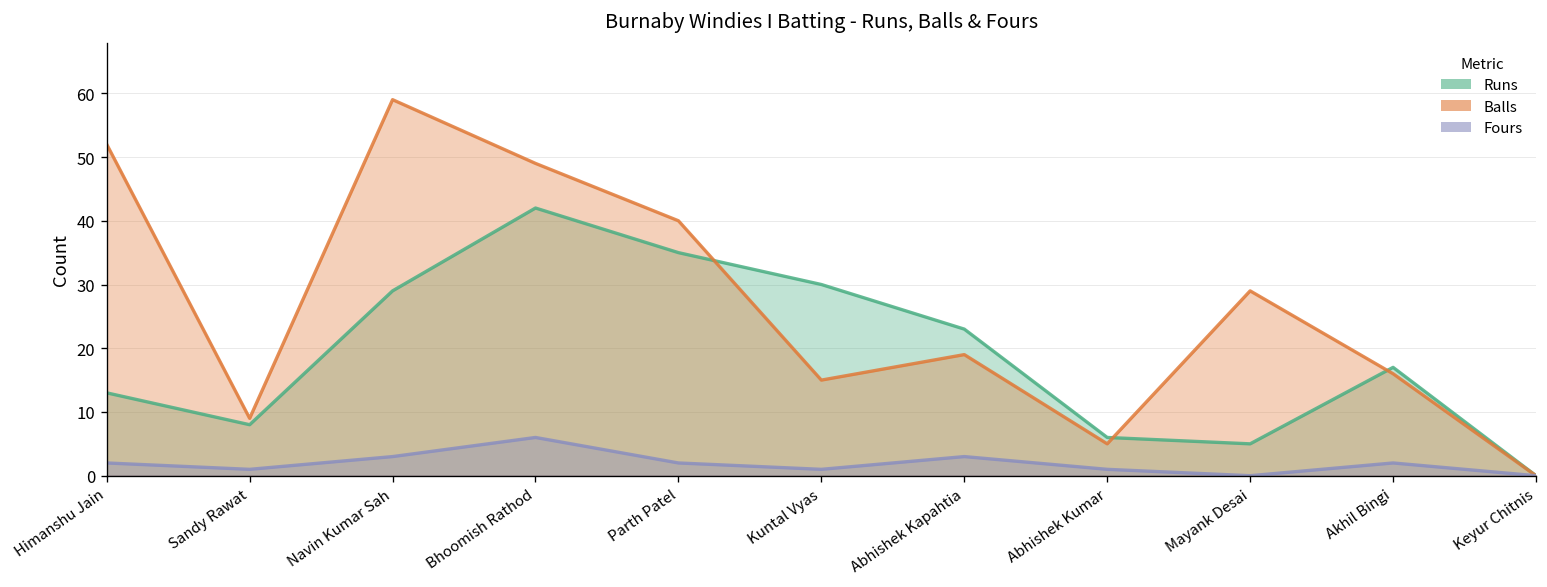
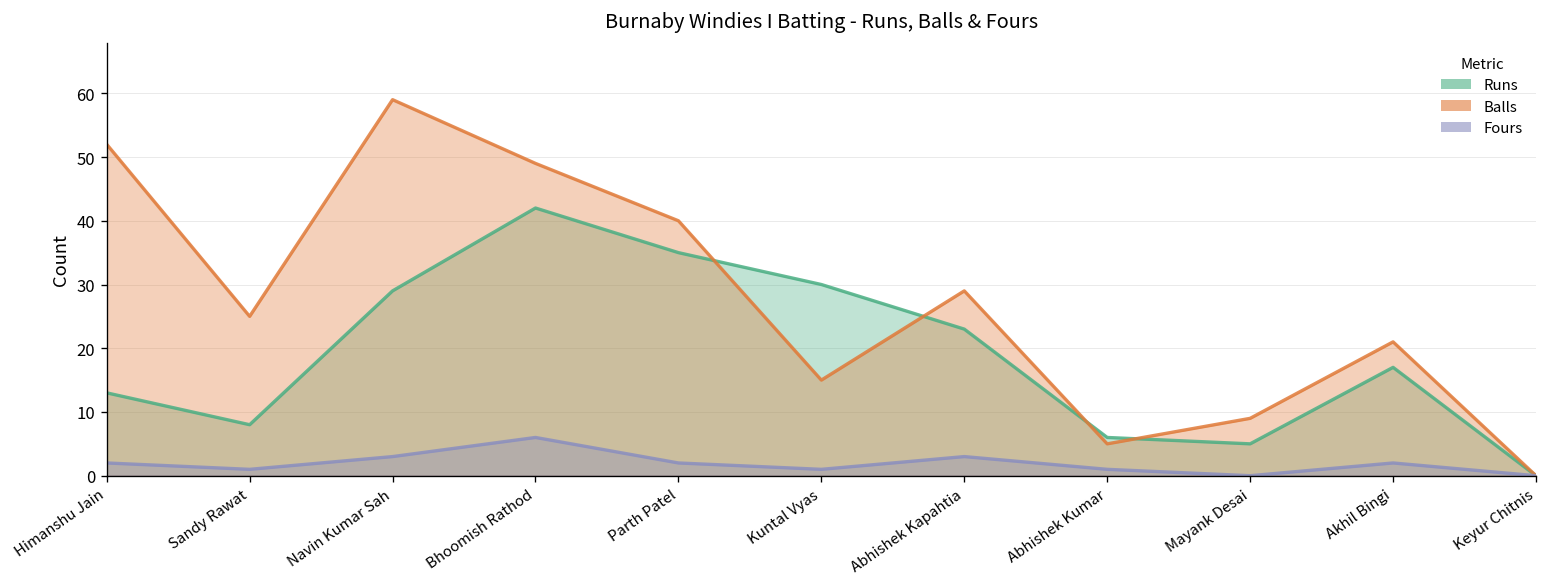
  {
    "Balls": {
      "Himanshu Jain": 52,
-     "Sandy Rawat": 9,
+     "Sandy Rawat": 25,
      "Navin Kumar Sah": 59,
      "Bhoomish Rathod": 49,
      "Parth Patel": 40,
      "Kuntal Vyas": 15,
-     "Abhishek Kapahtia": 19,
+     "Abhishek Kapahtia": 29,
      "Abhishek Kumar": 5,
-     "Mayank Desai": 29,
-     "Akhil Bingi": 16
+     "Mayank Desai": 9,
+     "Akhil Bingi": 21
    }
  }
